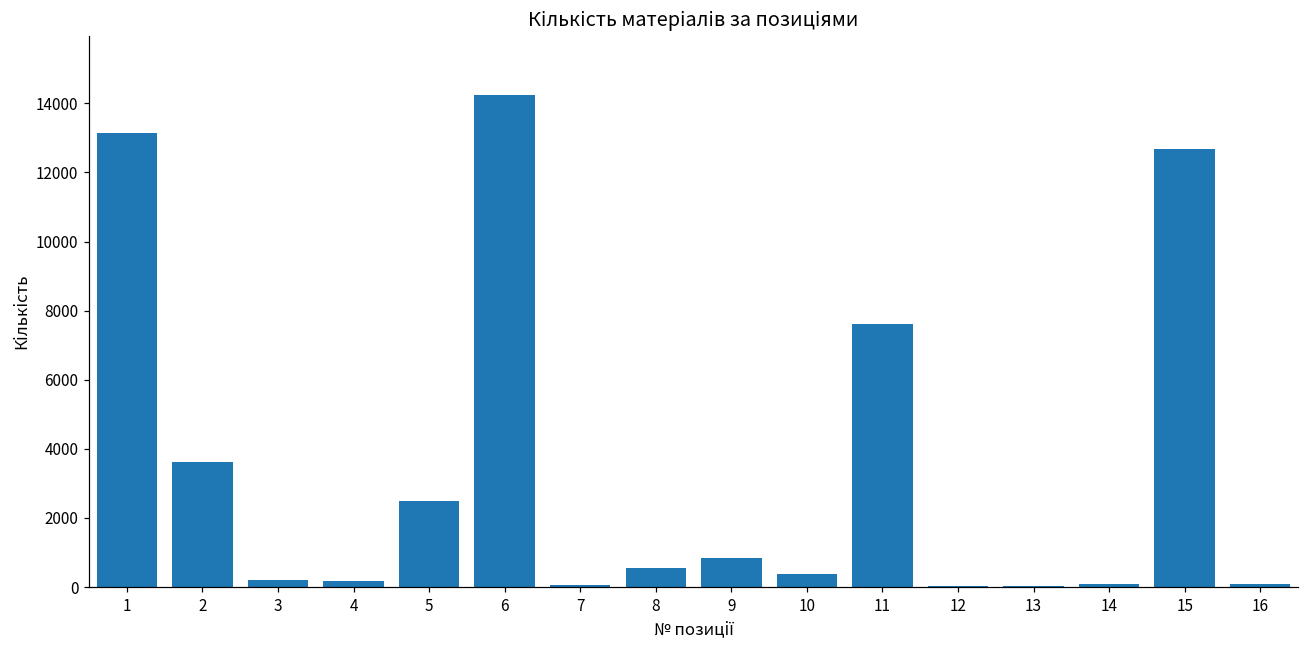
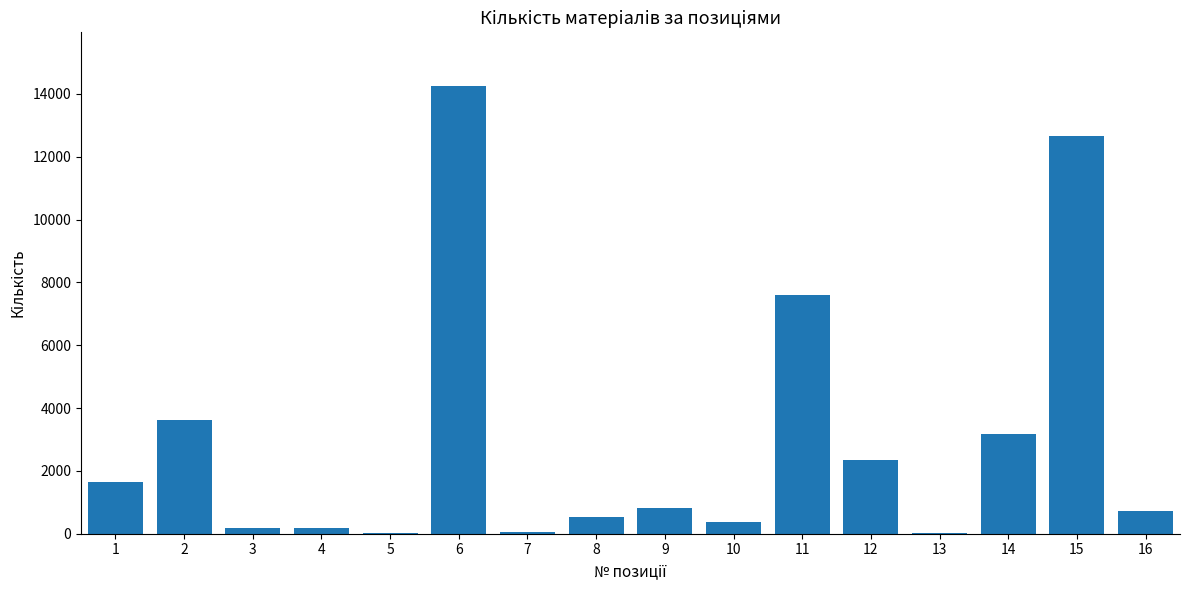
  {
-   "1": 13100,
+   "1": 1600,
    "2": 3600,
    "3": 200,
    "4": 200,
-   "5": 2500,
+   "5": 0,
    "6": 14300,
    "8": 500,
    "9": 800,
    "10": 400,
    "11": 7600,
-   "12": 0,
-   "14": 100,
+   "12": 2400,
+   "14": 3200,
    "15": 12700,
-   "16": 100
+   "16": 700
  }
